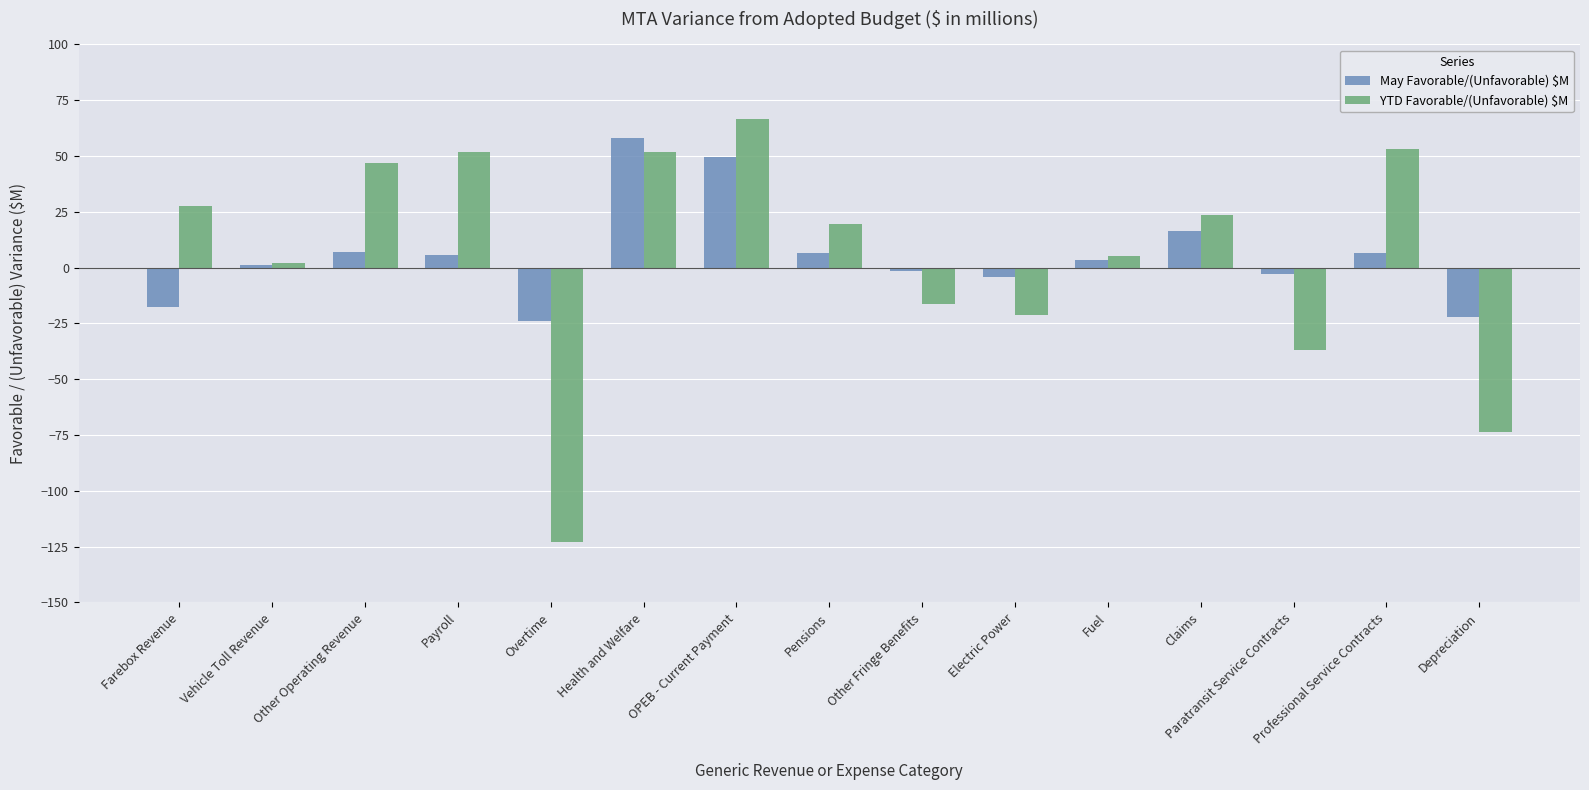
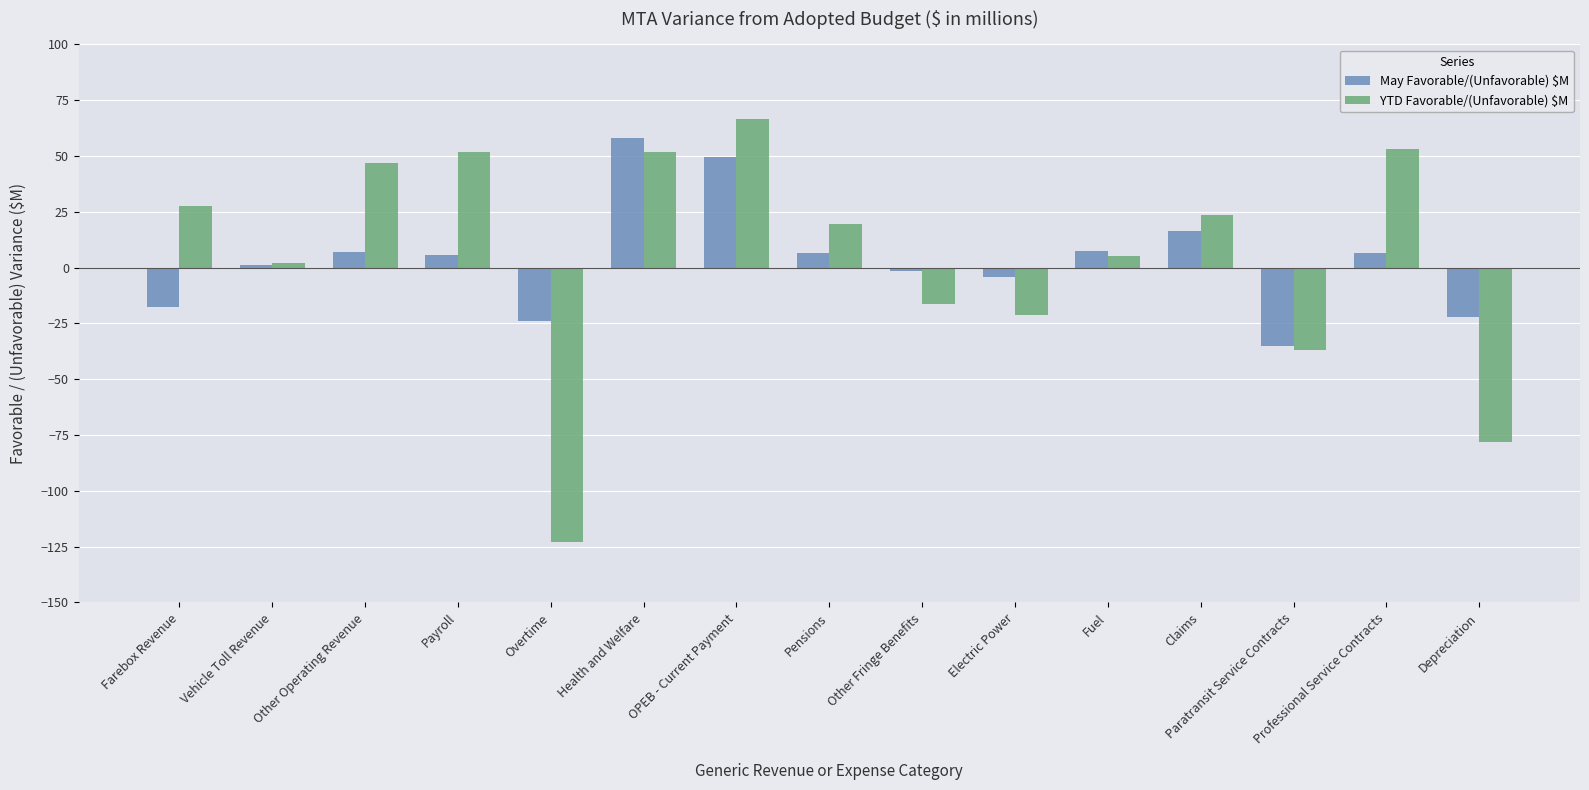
  {
    "May Favorable/(Unfavorable) $M": {
      "Farebox Revenue": -18,
      "Vehicle Toll Revenue": 1,
      "Other Operating Revenue": 7,
      "Payroll": 6,
      "Overtime": -24,
      "Health and Welfare": 58,
      "OPEB - Current Payment": 50,
      "Pensions": 7,
      "Other Fringe Benefits": -1,
      "Electric Power": -4,
-     "Fuel": 3,
+     "Fuel": 7,
      "Claims": 17,
-     "Paratransit Service Contracts": -3,
+     "Paratransit Service Contracts": -35,
      "Professional Service Contracts": 7,
      "Depreciation": -22
    },
    "YTD Favorable/(Unfavorable) $M": {
      "Farebox Revenue": 28,
      "Vehicle Toll Revenue": 2,
      "Other Operating Revenue": 47,
      "Payroll": 52,
      "Overtime": -123,
      "Health and Welfare": 52,
      "OPEB - Current Payment": 67,
      "Pensions": 20,
      "Other Fringe Benefits": -16,
      "Electric Power": -21,
      "Fuel": 5,
      "Claims": 24,
      "Paratransit Service Contracts": -37,
      "Professional Service Contracts": 53,
-     "Depreciation": -74
+     "Depreciation": -78
    }
  }
